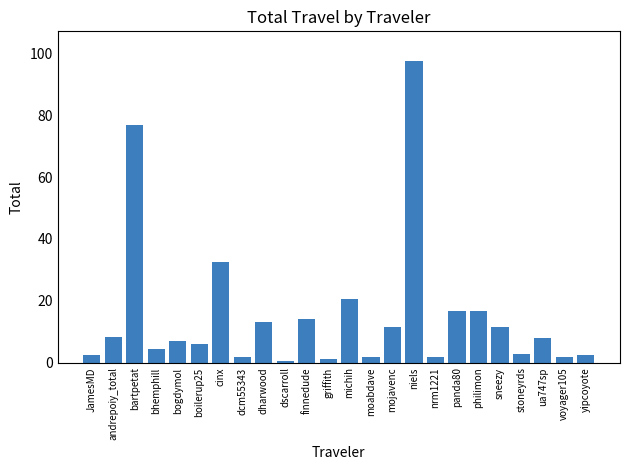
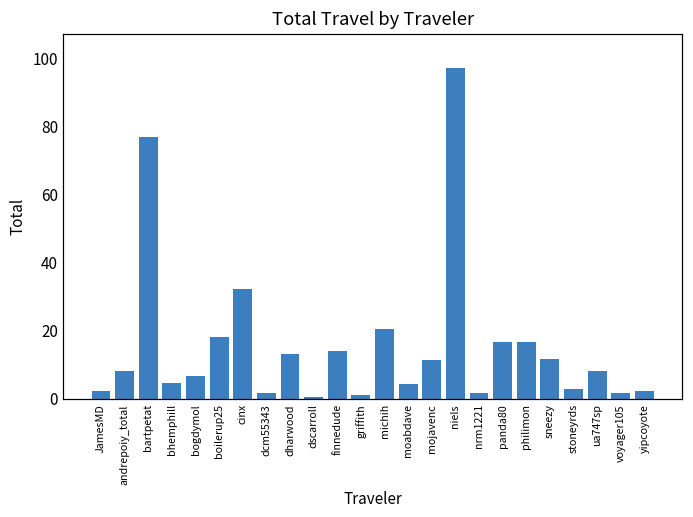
  {
    "JamesMD": 2,
    "andrepoiy_total": 8,
    "bartpetat": 77,
    "bhemphill": 5,
    "bogdymol": 7,
-   "boilerup25": 6,
+   "boilerup25": 18,
    "cinx": 32,
    "dcm55343": 2,
    "dharwood": 13,
    "finnedude": 14,
    "griffith": 1,
    "michih": 20,
-   "moabdave": 2,
+   "moabdave": 5,
    "mojavenc": 11,
    "niels": 97,
    "nrm1221": 2,
    "panda80": 17,
    "philimon": 17,
    "sneezy": 12,
    "stoneyrds": 3,
    "ua747sp": 8,
    "voyager105": 2,
    "yipcoyote": 2
  }
